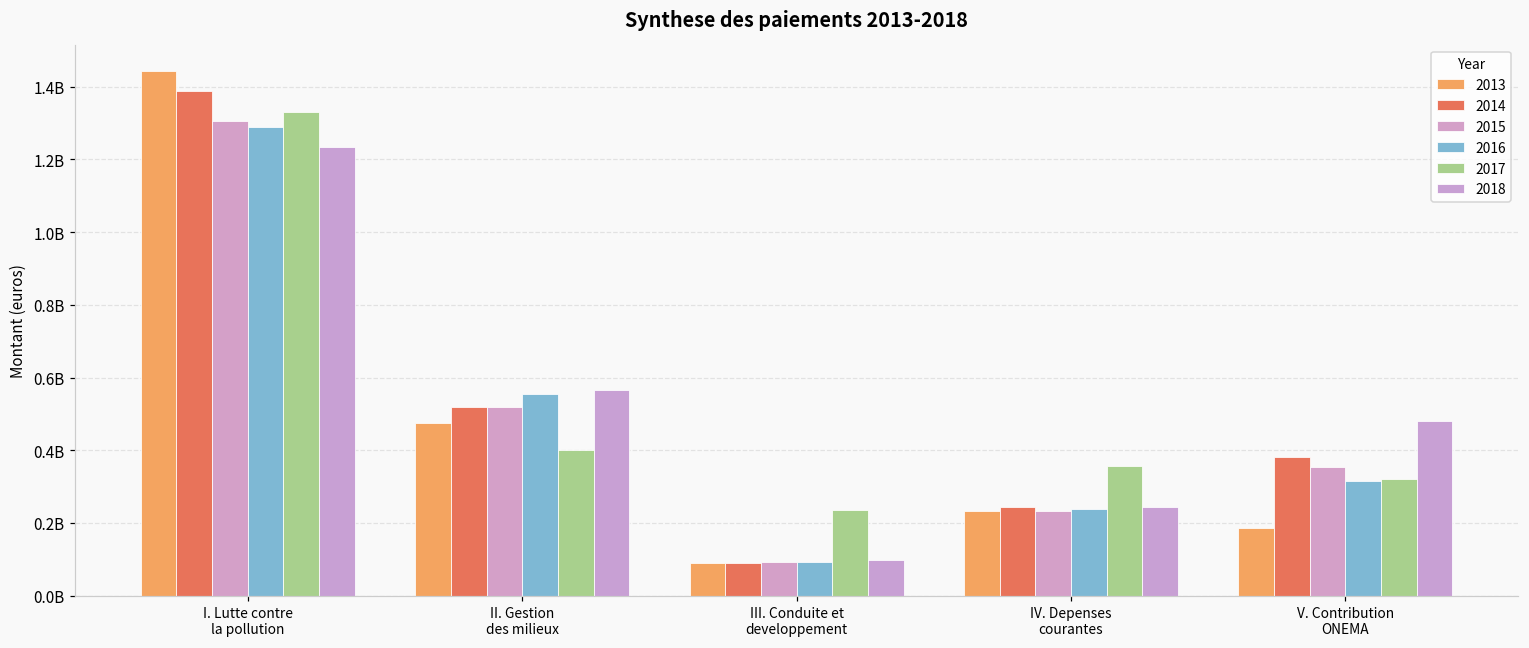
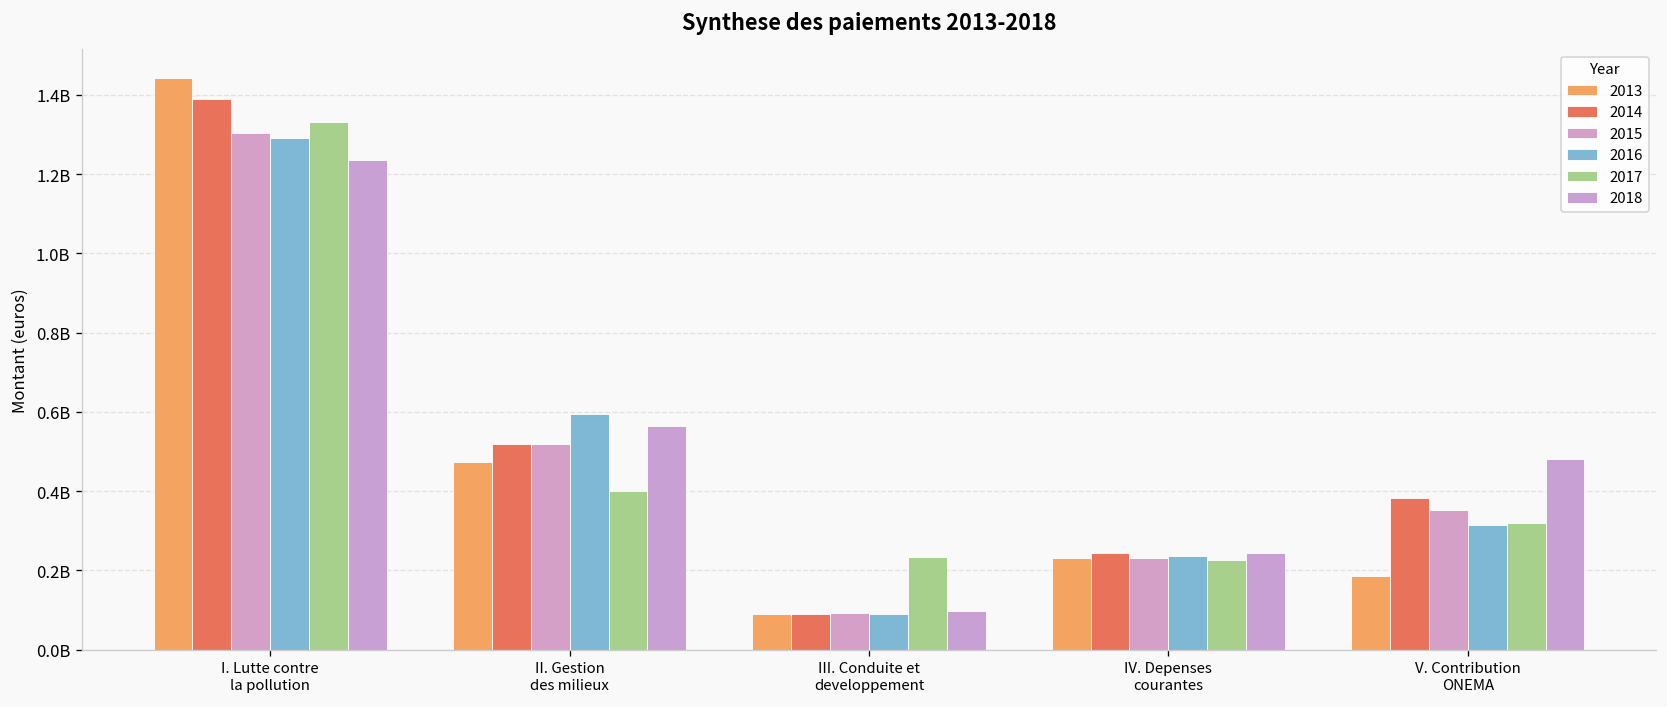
  {
    "2016": {
      "I. Lutte contre la pollution": 1290000000,
-     "II. Gestion des milieux": 550000000,
+     "II. Gestion des milieux": 590000000,
      "III. Conduite et developpement": 90000000,
      "IV. Depenses courantes": 240000000,
      "V. Contribution ONEMA": 310000000
    },
    "2017": {
      "I. Lutte contre la pollution": 1330000000,
      "II. Gestion des milieux": 400000000,
      "III. Conduite et developpement": 230000000,
-     "IV. Depenses courantes": 360000000,
+     "IV. Depenses courantes": 230000000,
      "V. Contribution ONEMA": 320000000
    }
  }
